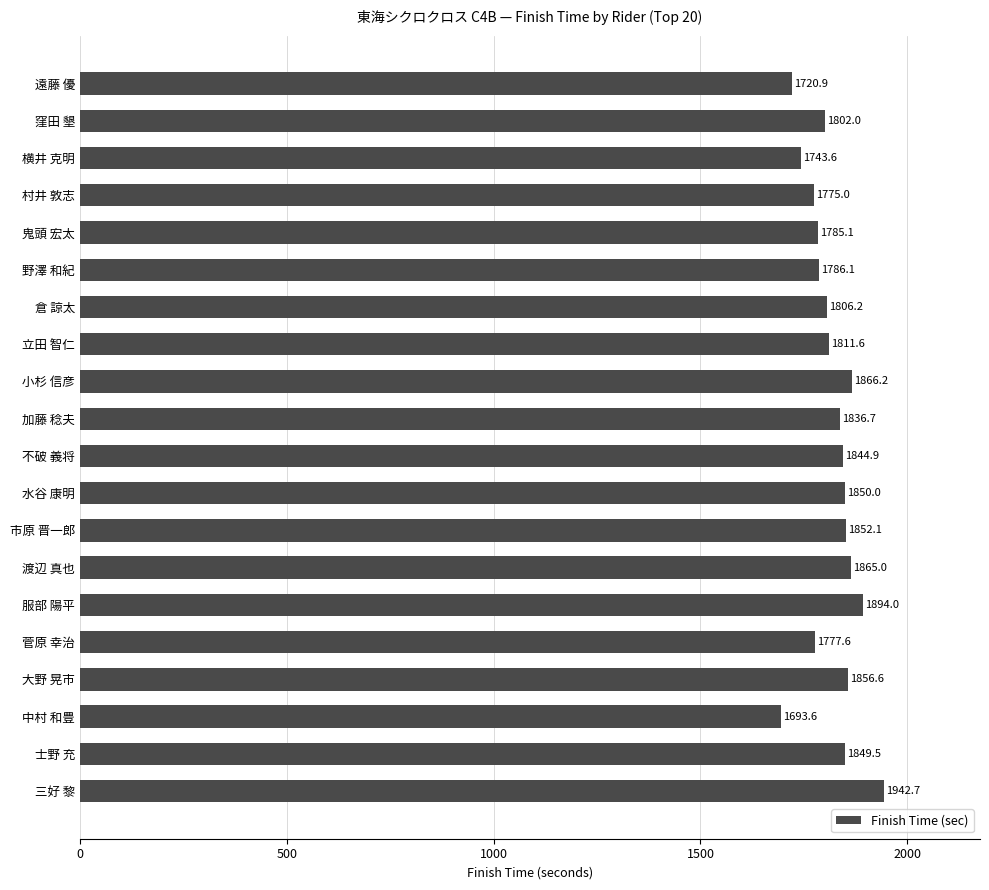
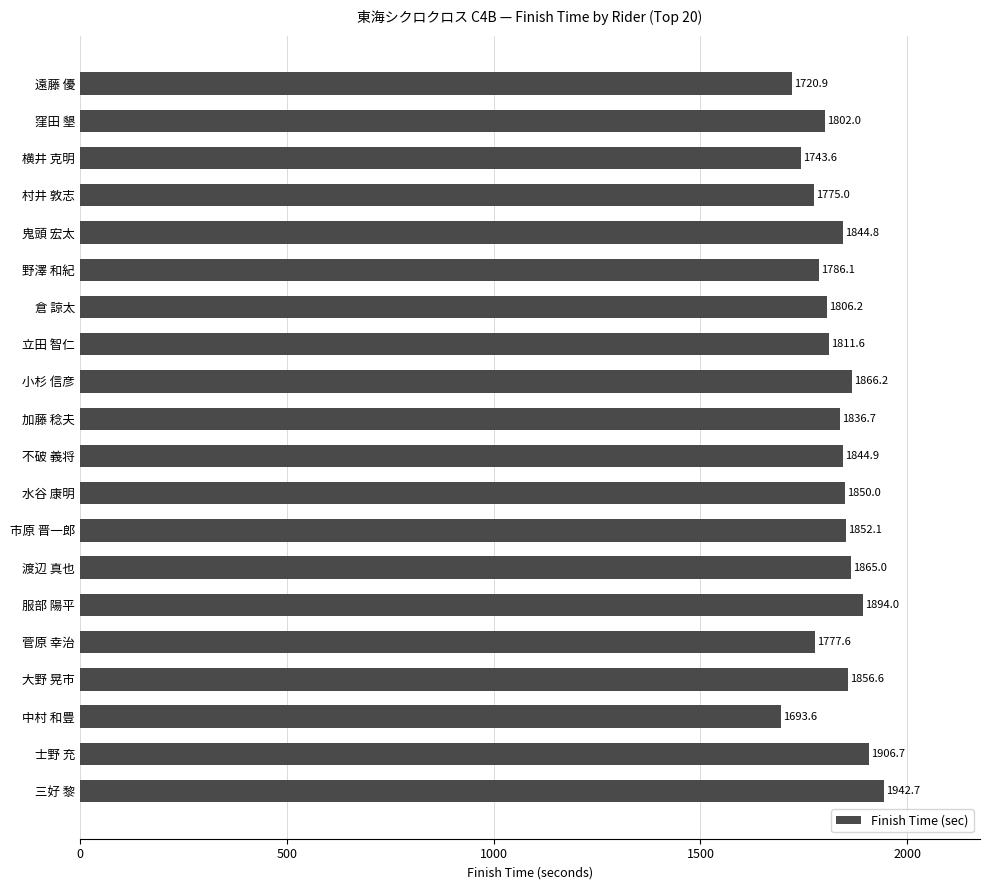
  {
    "遠藤 優": 1720.9,
    "窪田 墾": 1802.0,
    "横井 克明": 1743.6,
    "村井 敦志": 1775.0,
-   "鬼頭 宏太": 1785.1,
+   "鬼頭 宏太": 1844.8,
    "野澤 和紀": 1786.1,
    "倉 諒太": 1806.2,
    "立田 智仁": 1811.6,
    "小杉 信彦": 1866.2,
    "加藤 稔夫": 1836.7,
    "不破 義将": 1844.9,
    "水谷 康明": 1850.0,
    "市原 晋一郎": 1852.1,
    "渡辺 真也": 1865.0,
    "服部 陽平": 1894.0,
    "菅原 幸治": 1777.6,
    "大野 晃市": 1856.6,
    "中村 和豊": 1693.6,
-   "士野 充": 1849.5,
+   "士野 充": 1906.7,
    "三好 黎": 1942.7
  }
